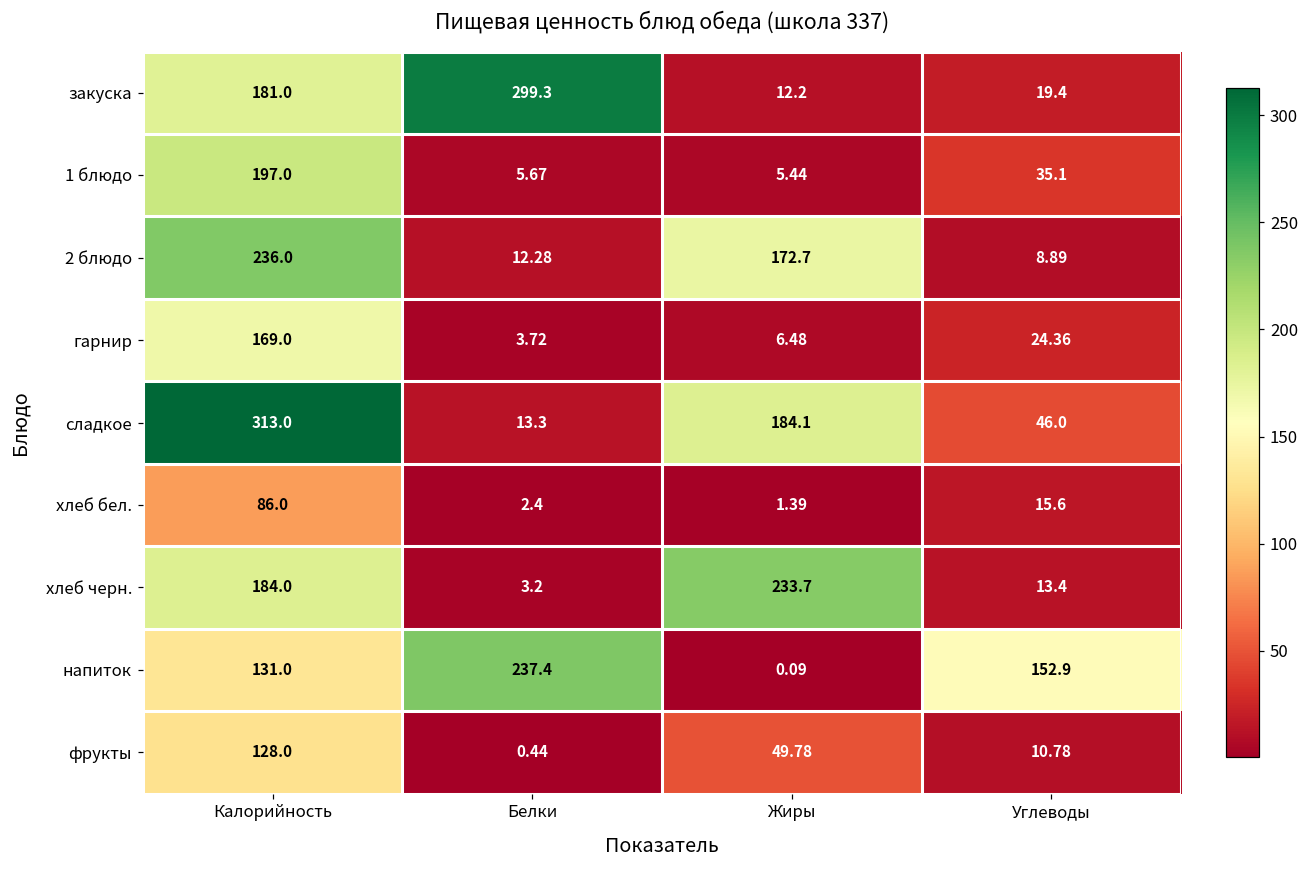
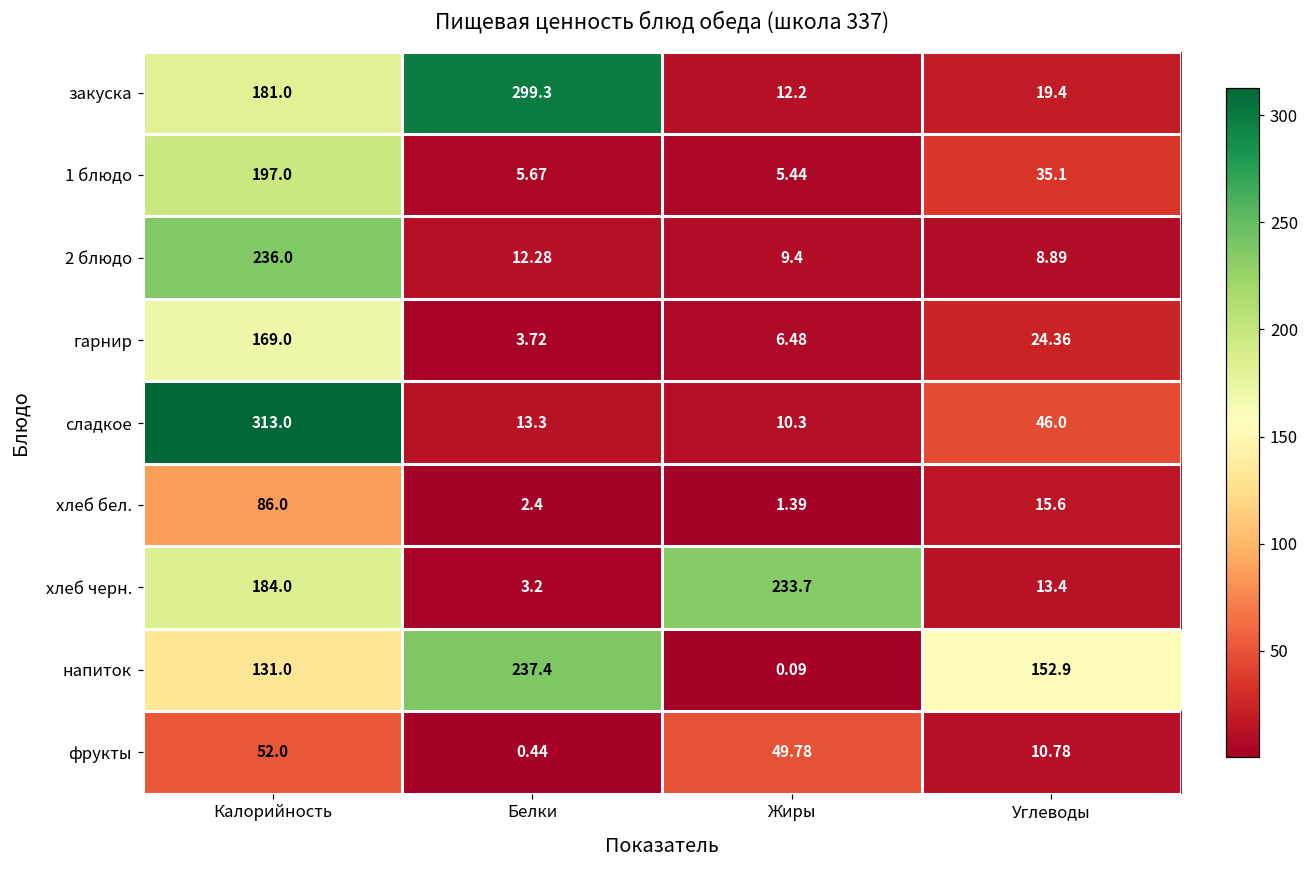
  {
    "закуска": {
      "Калорийность": 181.0,
      "Белки": 299.3,
      "Жиры": 12.2,
      "Углеводы": 19.4
    },
    "1 блюдо": {
      "Калорийность": 197.0,
      "Белки": 5.67,
      "Жиры": 5.44,
      "Углеводы": 35.1
    },
    "2 блюдо": {
      "Калорийность": 236.0,
      "Белки": 12.28,
-     "Жиры": 172.7,
+     "Жиры": 9.4,
      "Углеводы": 8.89
    },
    "гарнир": {
      "Калорийность": 169.0,
      "Белки": 3.72,
      "Жиры": 6.48,
      "Углеводы": 24.36
    },
    "сладкое": {
      "Калорийность": 313.0,
      "Белки": 13.3,
-     "Жиры": 184.1,
+     "Жиры": 10.3,
      "Углеводы": 46.0
    },
    "хлеб бел.": {
      "Калорийность": 86.0,
      "Белки": 2.4,
      "Жиры": 1.39,
      "Углеводы": 15.6
    },
    "хлеб черн.": {
      "Калорийность": 184.0,
      "Белки": 3.2,
      "Жиры": 233.7,
      "Углеводы": 13.4
    },
    "напиток": {
      "Калорийность": 131.0,
      "Белки": 237.4,
      "Жиры": 0.09,
      "Углеводы": 152.9
    },
    "фрукты": {
-     "Калорийность": 128.0,
+     "Калорийность": 52.0,
      "Белки": 0.44,
      "Жиры": 49.78,
      "Углеводы": 10.78
    }
  }
